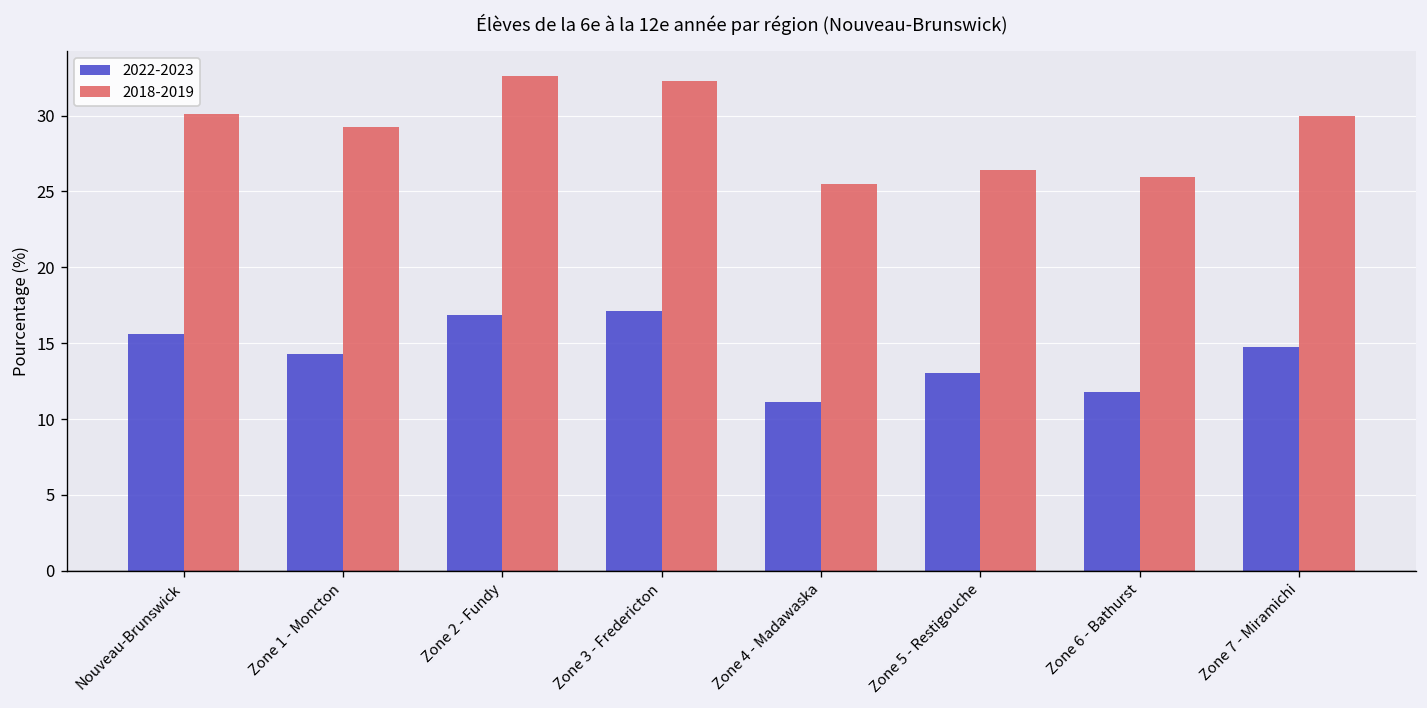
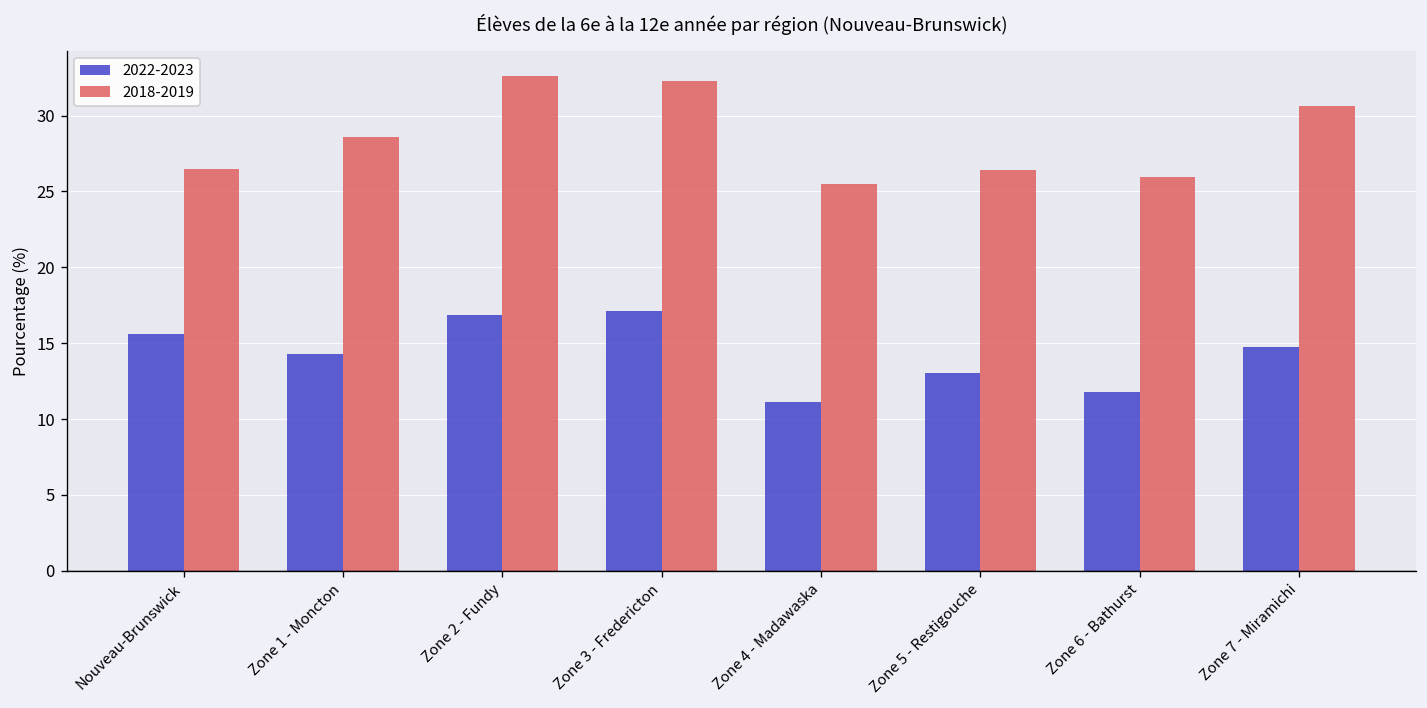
  {
    "2022-2023": {
      "Nouveau-Brunswick": 15.6,
      "Zone 1 - Moncton": 14.3,
      "Zone 2 - Fundy": 16.8,
      "Zone 3 - Fredericton": 17.1,
      "Zone 4 - Madawaska": 11.1,
      "Zone 5 - Restigouche": 13.0,
      "Zone 6 - Bathurst": 11.8,
      "Zone 7 - Miramichi": 14.7
    },
    "2018-2019": {
-     "Nouveau-Brunswick": 30.1,
-     "Zone 1 - Moncton": 29.2,
+     "Nouveau-Brunswick": 26.5,
+     "Zone 1 - Moncton": 28.6,
      "Zone 2 - Fundy": 32.6,
      "Zone 3 - Fredericton": 32.2,
      "Zone 4 - Madawaska": 25.5,
      "Zone 5 - Restigouche": 26.4,
      "Zone 6 - Bathurst": 25.9,
-     "Zone 7 - Miramichi": 30.0
+     "Zone 7 - Miramichi": 30.6
    }
  }
